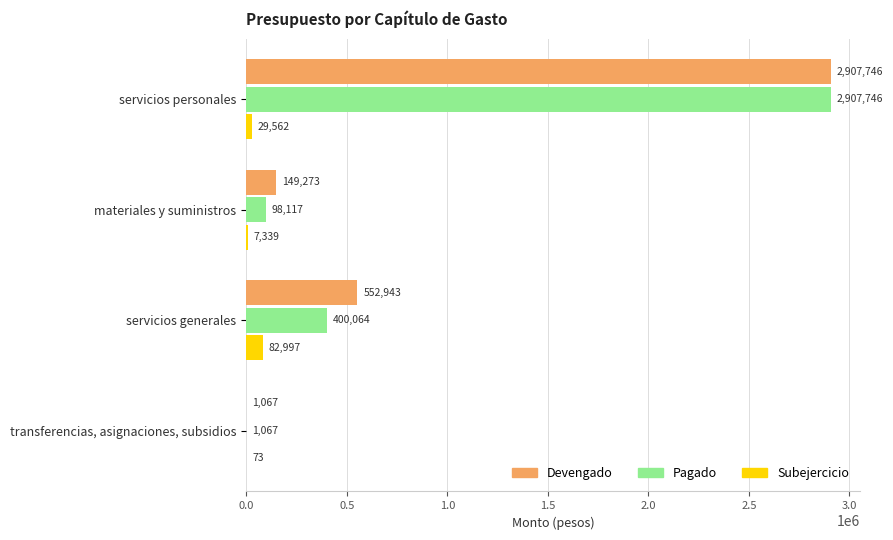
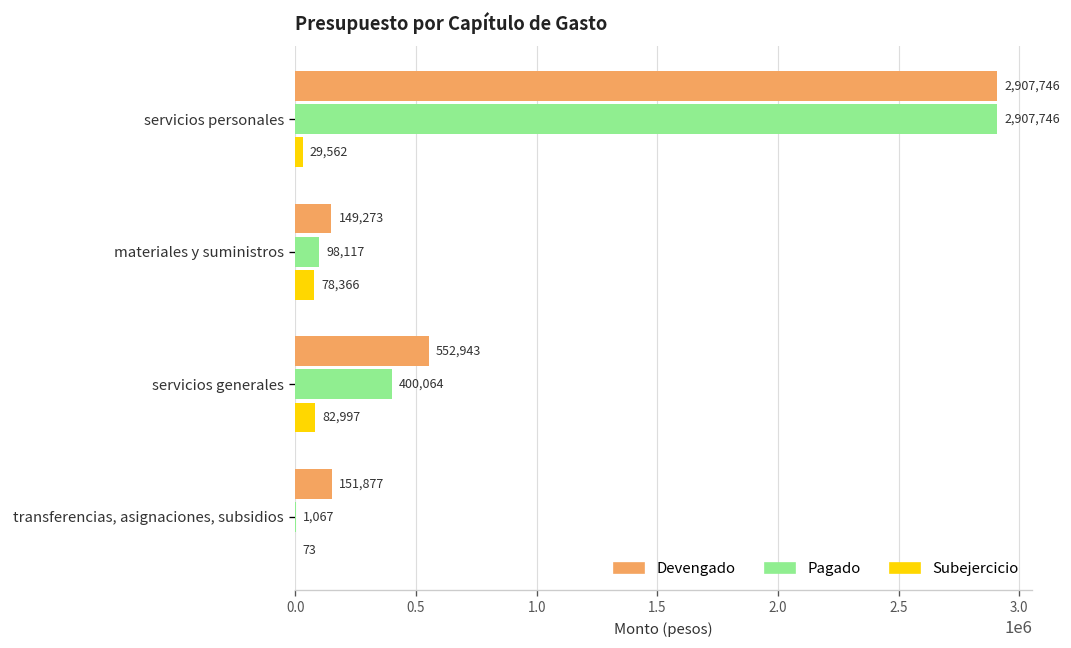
  {
    "Devengado": {
      "servicios personales": "2,907,746",
      "materiales y suministros": "149,273",
      "servicios generales": "552,943",
-     "transferencias, asignaciones, subsidios": "1,067"
+     "transferencias, asignaciones, subsidios": "151,877"
    },
    "Pagado": {
      "servicios personales": "2,907,746",
      "materiales y suministros": "98,117",
      "servicios generales": "400,064",
      "transferencias, asignaciones, subsidios": "1,067"
    },
    "Subejercicio": {
      "servicios personales": "29,562",
-     "materiales y suministros": "7,339",
+     "materiales y suministros": "78,366",
      "servicios generales": "82,997",
      "transferencias, asignaciones, subsidios": "73"
    }
  }
